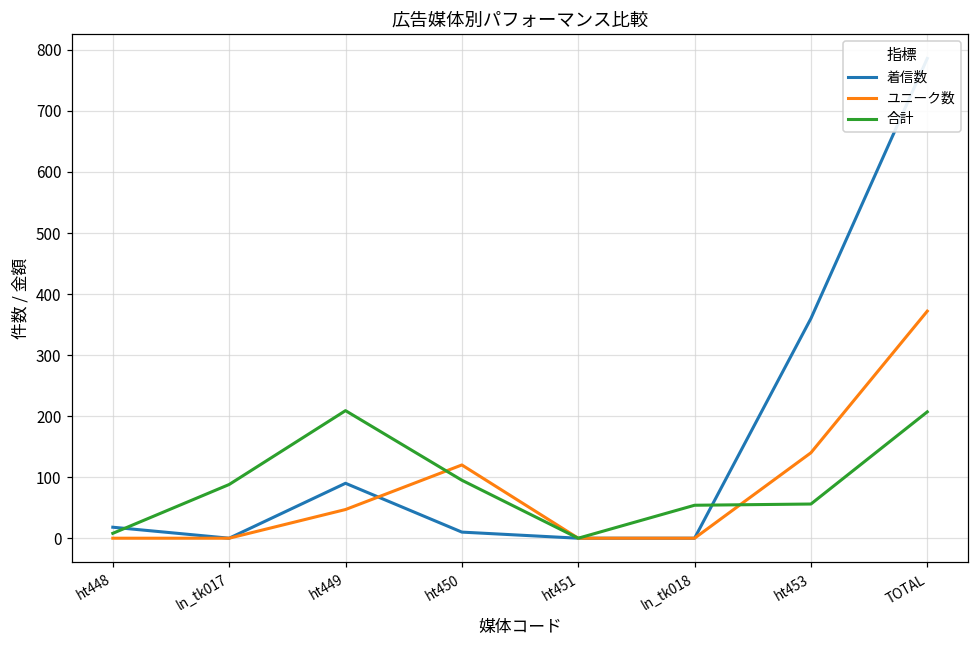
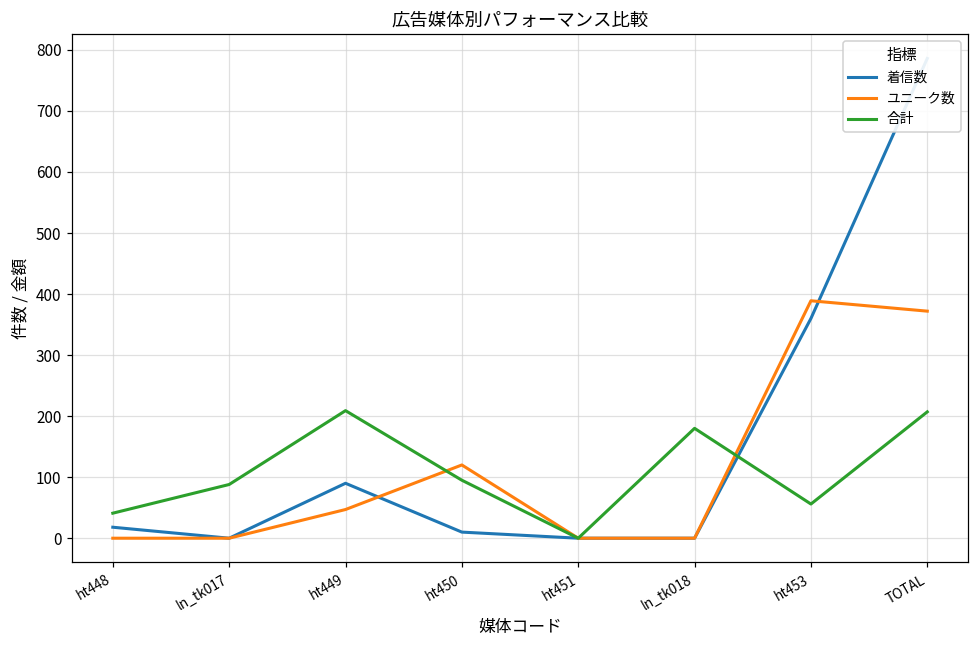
  {
    "着信数": {
      "ht448": 20,
      "ht449": 90,
      "ht450": 10,
      "ht453": 360
    },
    "ユニーク数": {
      "ht448": 0,
      "ht449": 50,
      "ht450": 120,
-     "ht453": 140,
+     "ht453": 390,
      "TOTAL": 370
    },
    "合計": {
-     "ht448": 10,
+     "ht448": 40,
      "ln_tk017": 90,
      "ht449": 210,
      "ht450": 100,
-     "ln_tk018": 50,
+     "ln_tk018": 180,
      "ht453": 60,
      "TOTAL": 210
    }
  }
